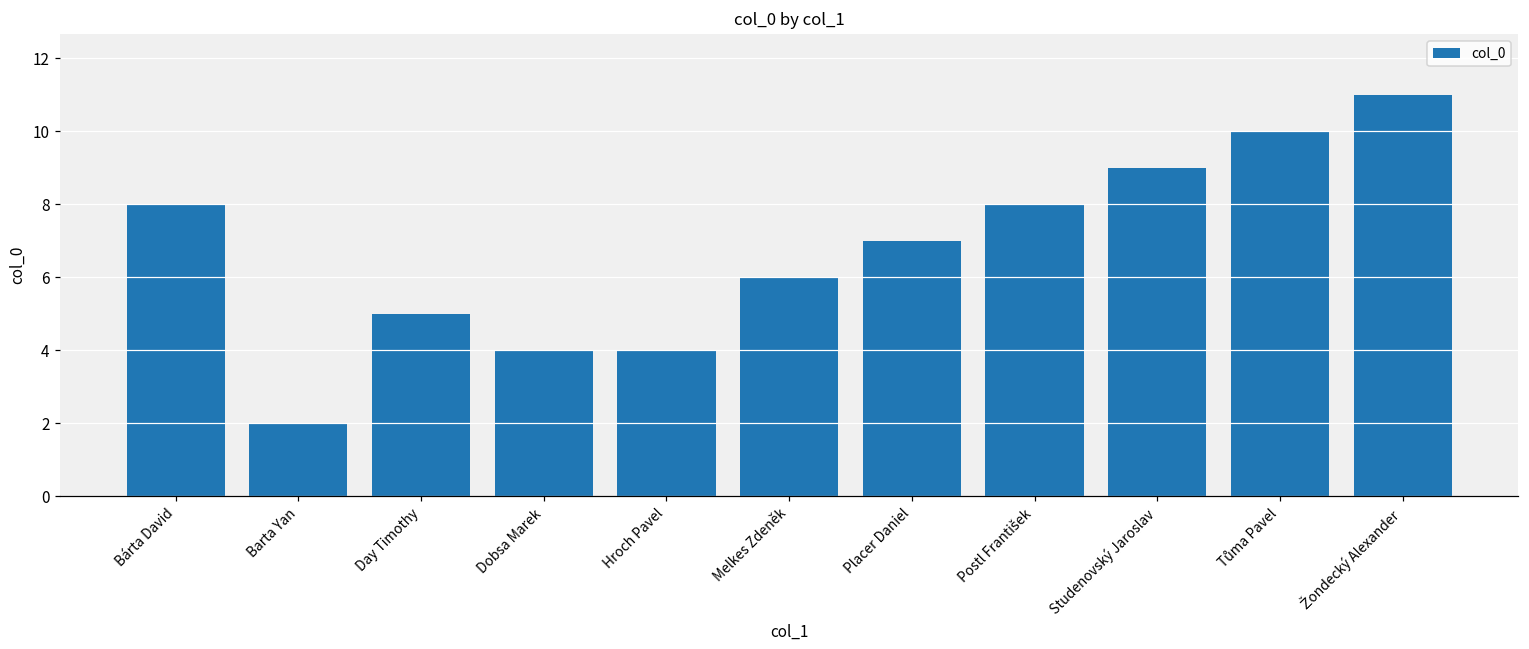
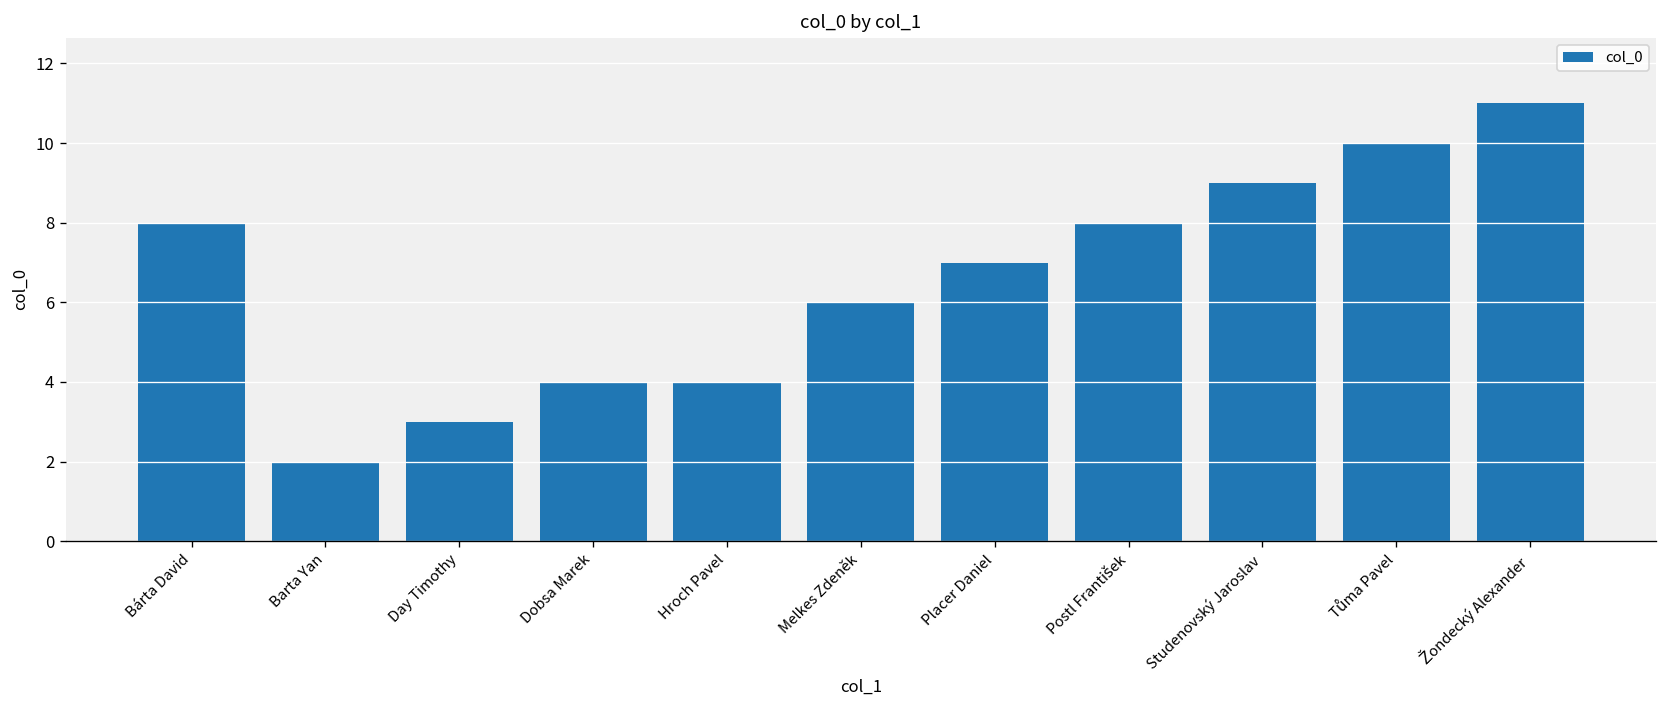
  {
    "Bárta David": 8,
    "Barta Yan": 2,
-   "Day Timothy": 5,
+   "Day Timothy": 3,
    "Dobsa Marek": 4,
    "Hroch Pavel": 4,
    "Melkes Zdeněk": 6,
    "Placer Daniel": 7,
    "Postl František": 8,
    "Studenovský Jaroslav": 9,
    "Tůma Pavel": 10,
    "Žondecký Alexander": 11
  }
